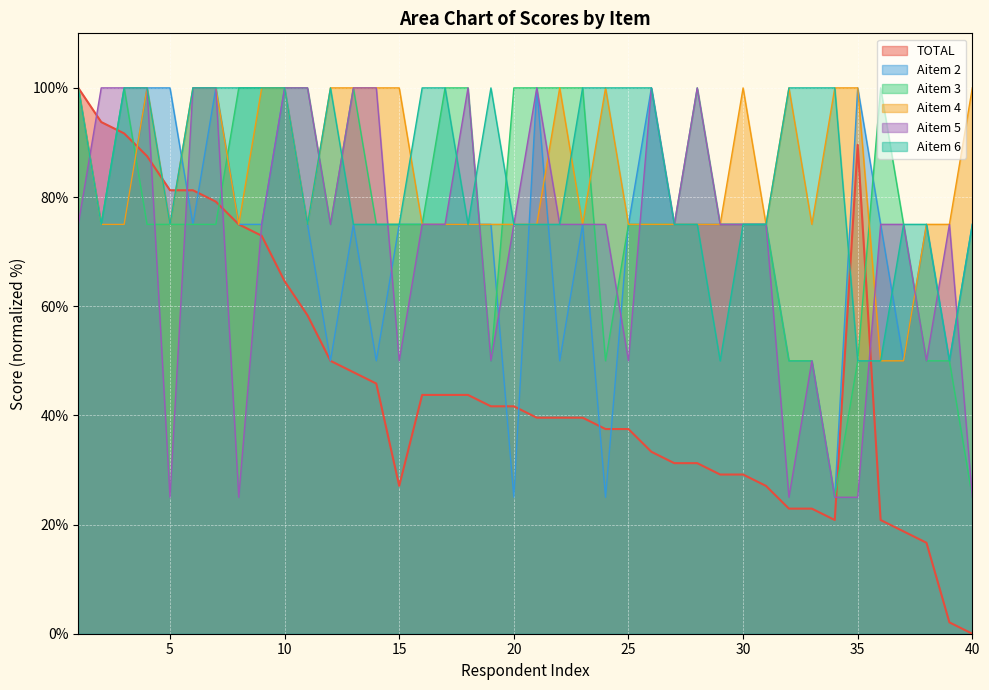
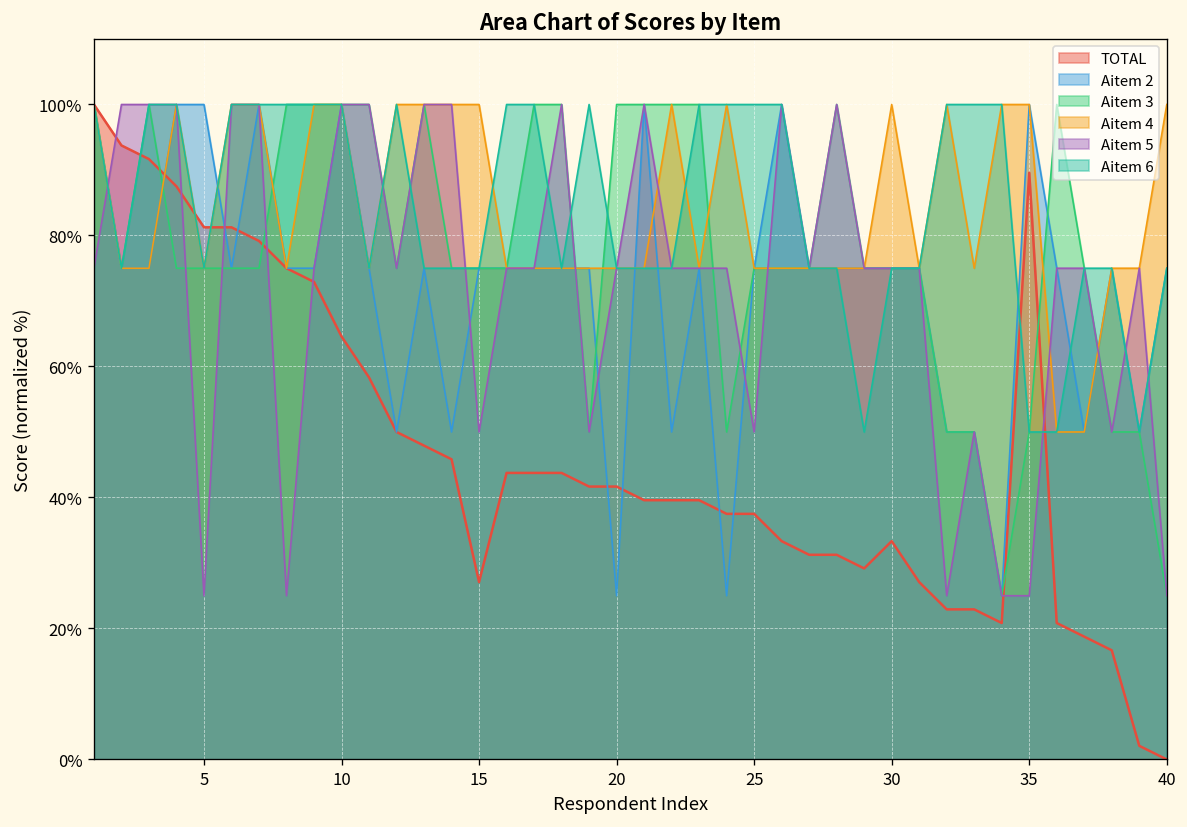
  {
    "TOTAL": {
      "5": "81%",
      "10": "65%",
      "15": "27%",
      "20": "42%",
      "25": "38%",
-     "30": "29%",
+     "30": "33%",
      "35": "90%",
      "40": "0%"
    },
    "Aitem 4": {
      "15": "100%",
      "30": "100%",
      "40": "100%"
    },
    "Aitem 5": {
      "5": "25%",
      "15": "50%",
      "25": "50%",
      "35": "25%"
    }
  }
